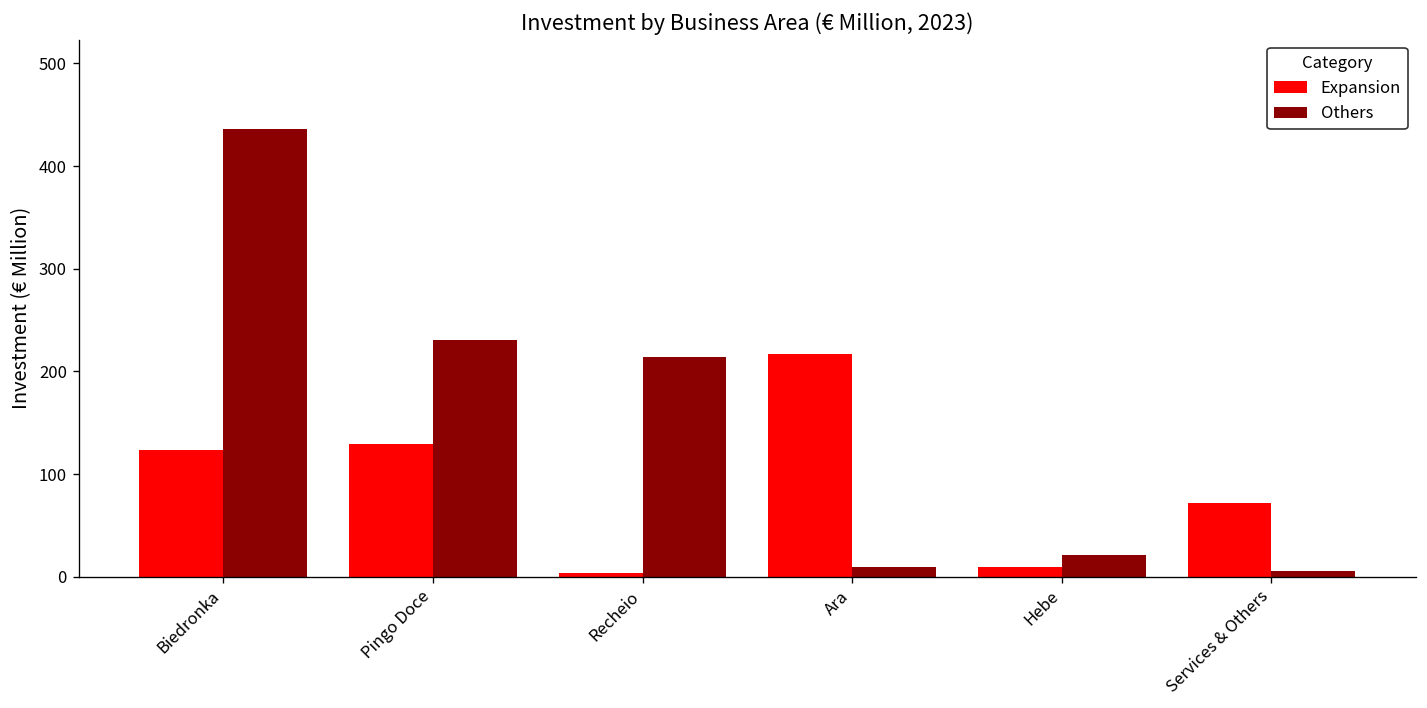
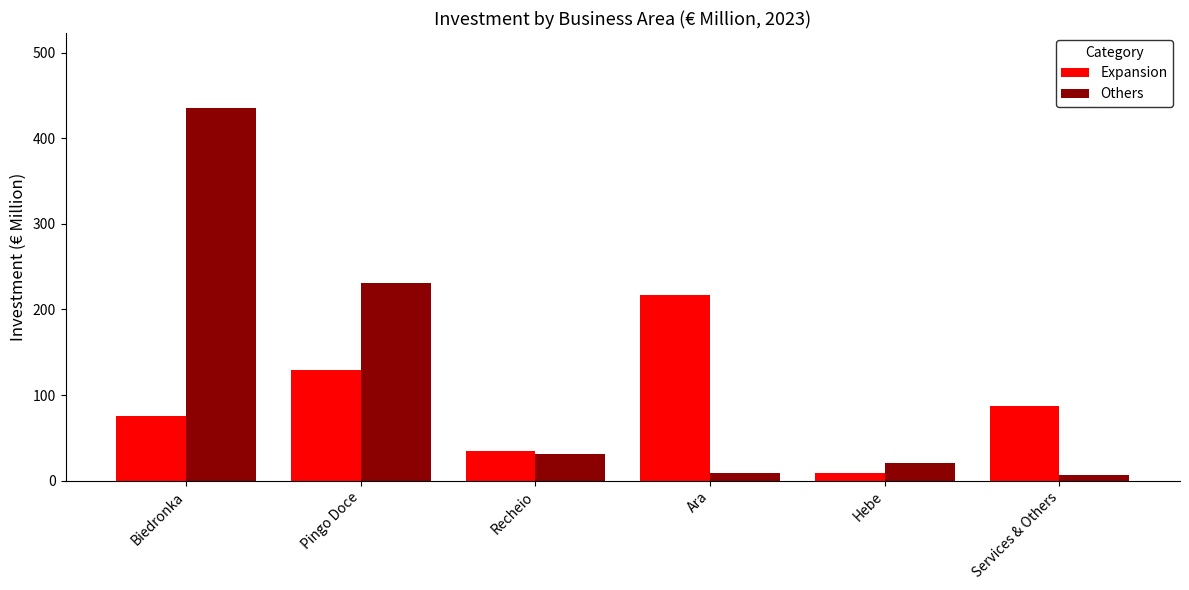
  {
    "Expansion": {
-     "Biedronka": 120,
+     "Biedronka": 80,
      "Pingo Doce": 130,
-     "Recheio": 0,
+     "Recheio": 30,
      "Ara": 220,
      "Hebe": 10,
-     "Services & Others": 70
+     "Services & Others": 90
    },
    "Others": {
      "Biedronka": 440,
      "Pingo Doce": 230,
-     "Recheio": 210,
+     "Recheio": 30,
      "Ara": 10,
      "Hebe": 20,
      "Services & Others": 10
    }
  }
